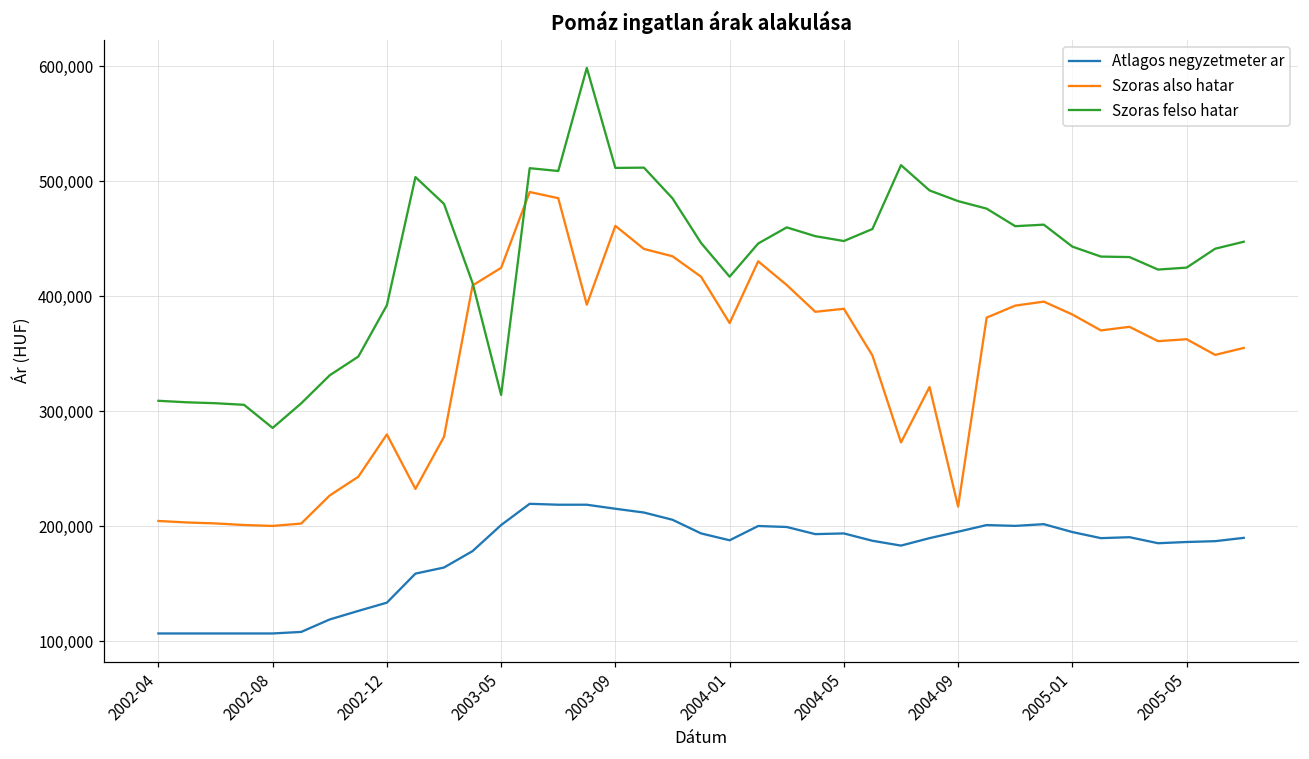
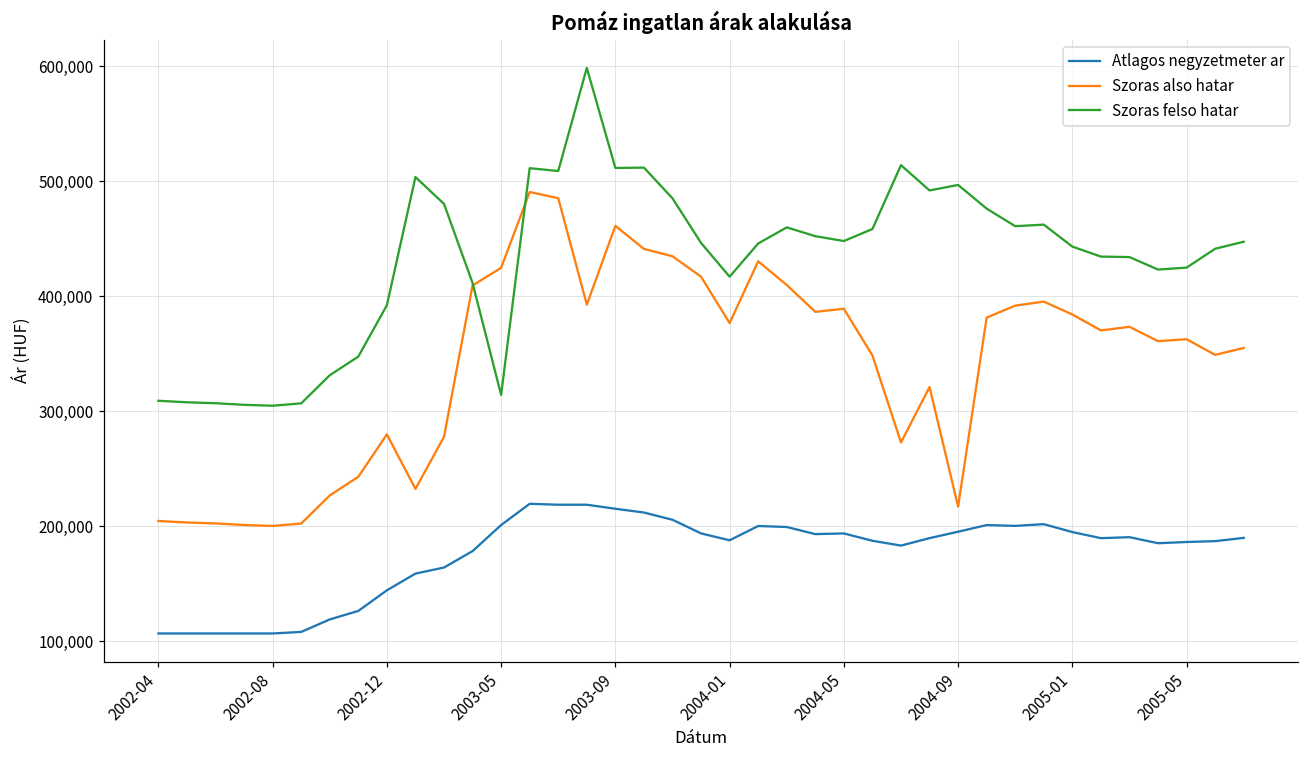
  {
    "Atlagos negyzetmeter ar": {
      "2002-04": "107,000",
      "2002-08": "107,000",
-     "2002-12": "133,000",
+     "2002-12": "144,000",
      "2003-05": "201,000",
      "2003-09": "215,000",
      "2004-01": "188,000",
      "2004-05": "194,000",
      "2004-09": "195,000",
      "2005-01": "195,000",
      "2005-05": "186,000"
    },
    "Szoras also hatar": {
      "2002-04": "204,000",
      "2002-08": "200,000",
      "2002-12": "280,000",
      "2003-05": "425,000",
      "2003-09": "461,000",
      "2004-01": "377,000",
      "2004-05": "389,000",
      "2004-09": "217,000",
      "2005-01": "384,000",
      "2005-05": "362,000"
    },
    "Szoras felso hatar": {
      "2002-04": "309,000",
-     "2002-08": "285,000",
+     "2002-08": "305,000",
      "2002-12": "392,000",
      "2003-05": "314,000",
      "2003-09": "511,000",
      "2004-01": "417,000",
      "2004-05": "448,000",
-     "2004-09": "483,000",
+     "2004-09": "497,000",
      "2005-01": "443,000",
      "2005-05": "425,000"
    }
  }
